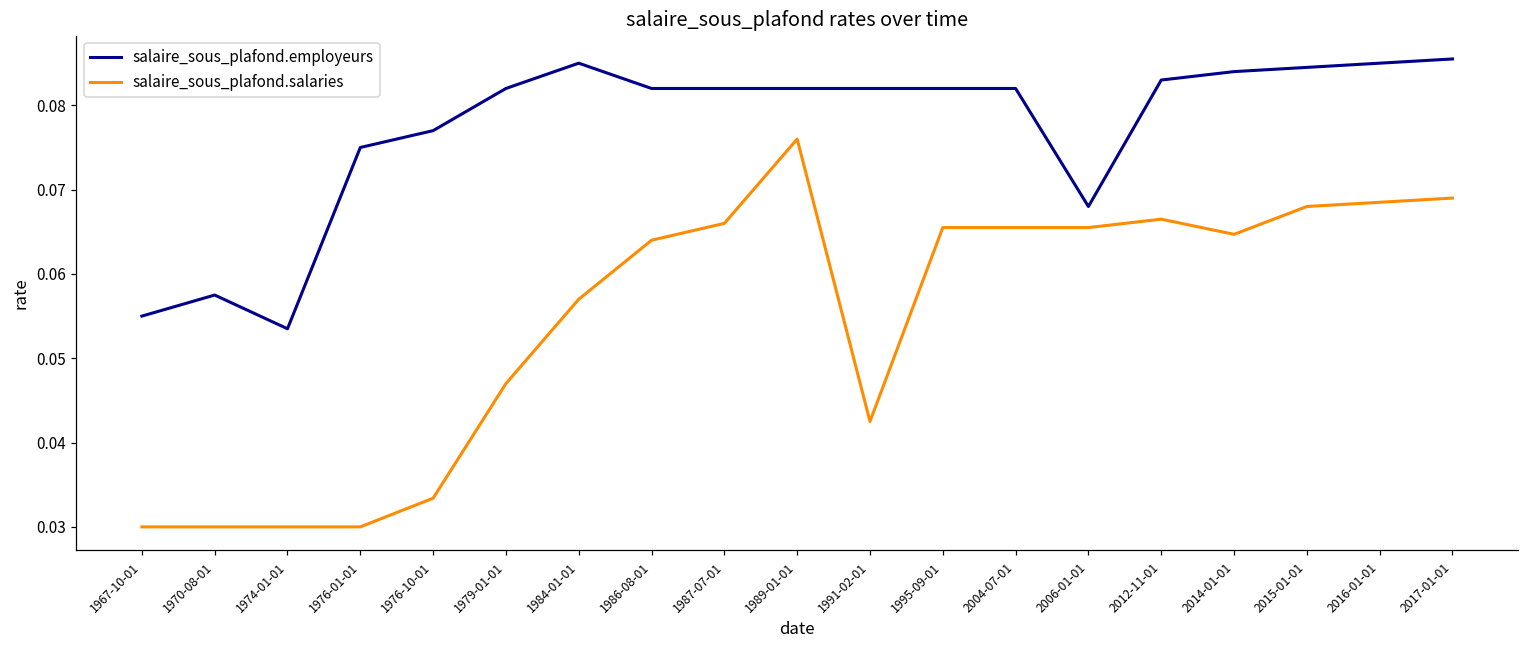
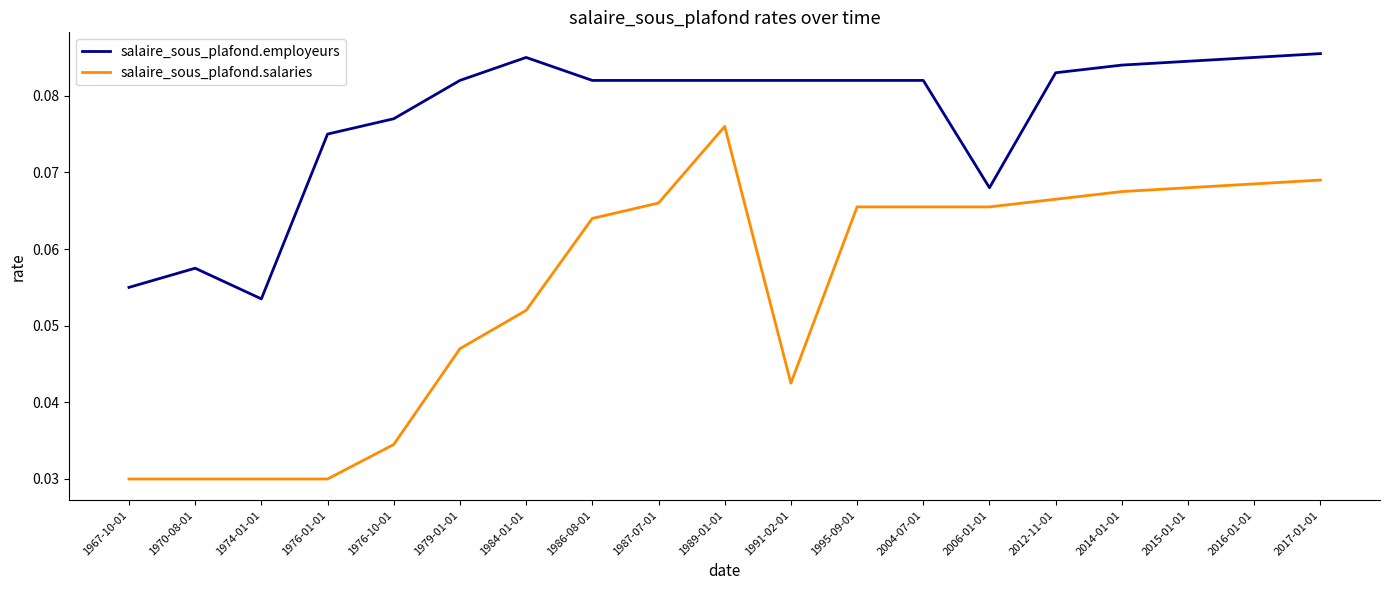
  {
    "salaire_sous_plafond.employeurs": {
      "1967-10-01": 0.055,
      "1970-08-01": 0.058,
      "1974-01-01": 0.054,
      "1976-01-01": 0.075,
      "1976-10-01": 0.077,
      "1979-01-01": 0.082,
      "1984-01-01": 0.085,
      "1986-08-01": 0.082,
      "1987-07-01": 0.082,
      "1989-01-01": 0.082,
      "1991-02-01": 0.082,
      "1995-09-01": 0.082,
      "2004-07-01": 0.082,
      "2006-01-01": 0.068,
      "2012-11-01": 0.083,
      "2014-01-01": 0.084,
      "2015-01-01": 0.085,
      "2016-01-01": 0.085,
      "2017-01-01": 0.086
    },
    "salaire_sous_plafond.salaries": {
      "1967-10-01": 0.030,
      "1970-08-01": 0.030,
      "1974-01-01": 0.030,
      "1976-01-01": 0.030,
-     "1976-10-01": 0.033,
+     "1976-10-01": 0.035,
      "1979-01-01": 0.047,
-     "1984-01-01": 0.057,
+     "1984-01-01": 0.052,
      "1986-08-01": 0.064,
      "1987-07-01": 0.066,
      "1989-01-01": 0.076,
      "1991-02-01": 0.043,
      "1995-09-01": 0.066,
      "2004-07-01": 0.066,
      "2006-01-01": 0.066,
      "2012-11-01": 0.067,
-     "2014-01-01": 0.065,
+     "2014-01-01": 0.068,
      "2015-01-01": 0.068,
      "2016-01-01": 0.069,
      "2017-01-01": 0.069
    }
  }
